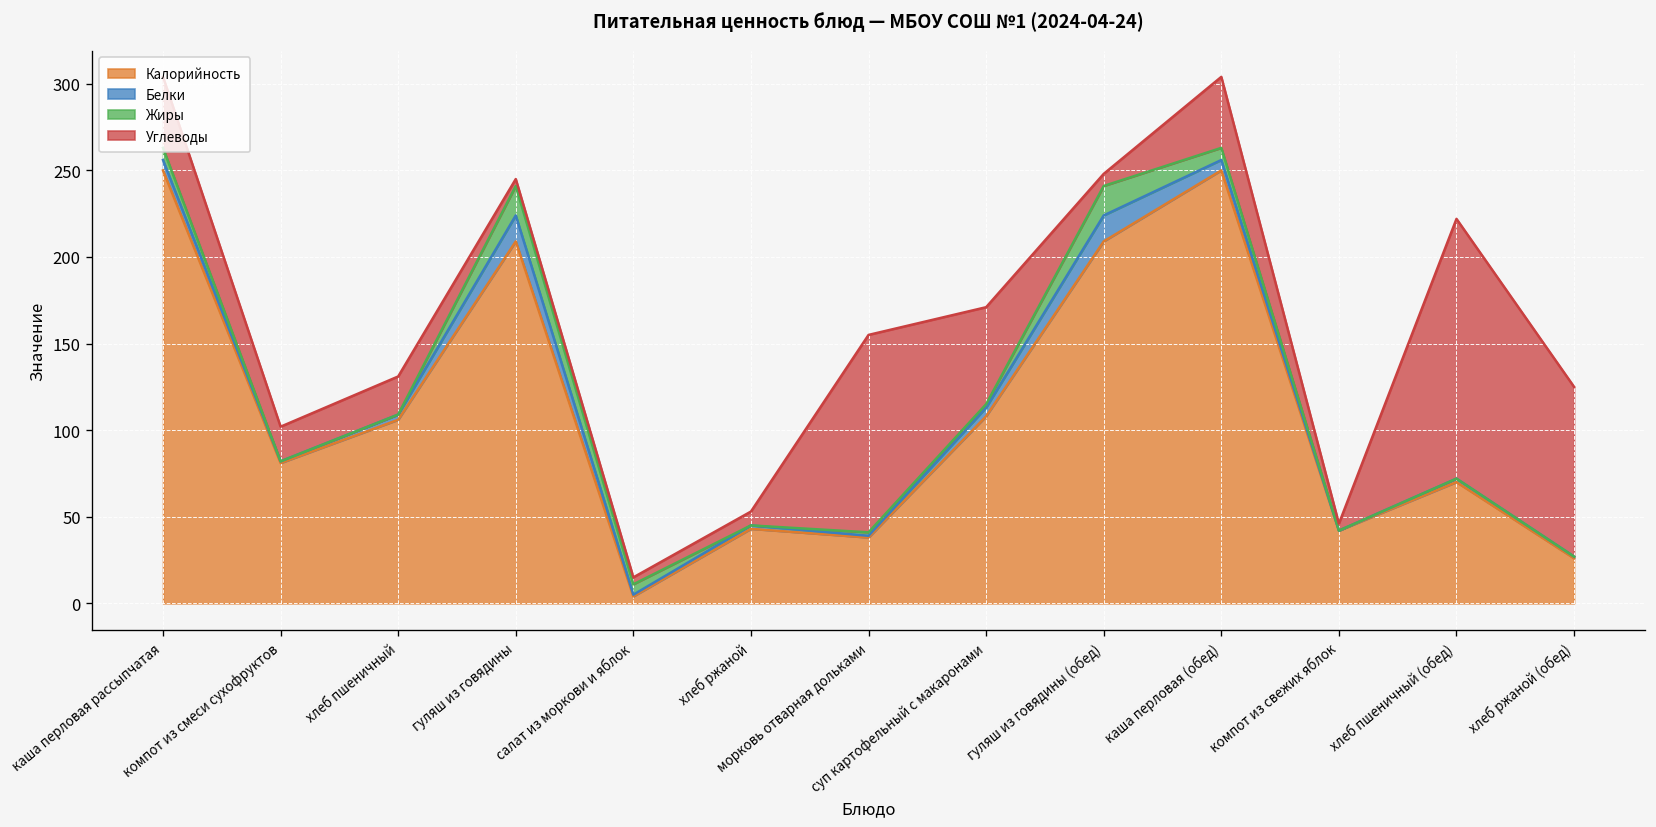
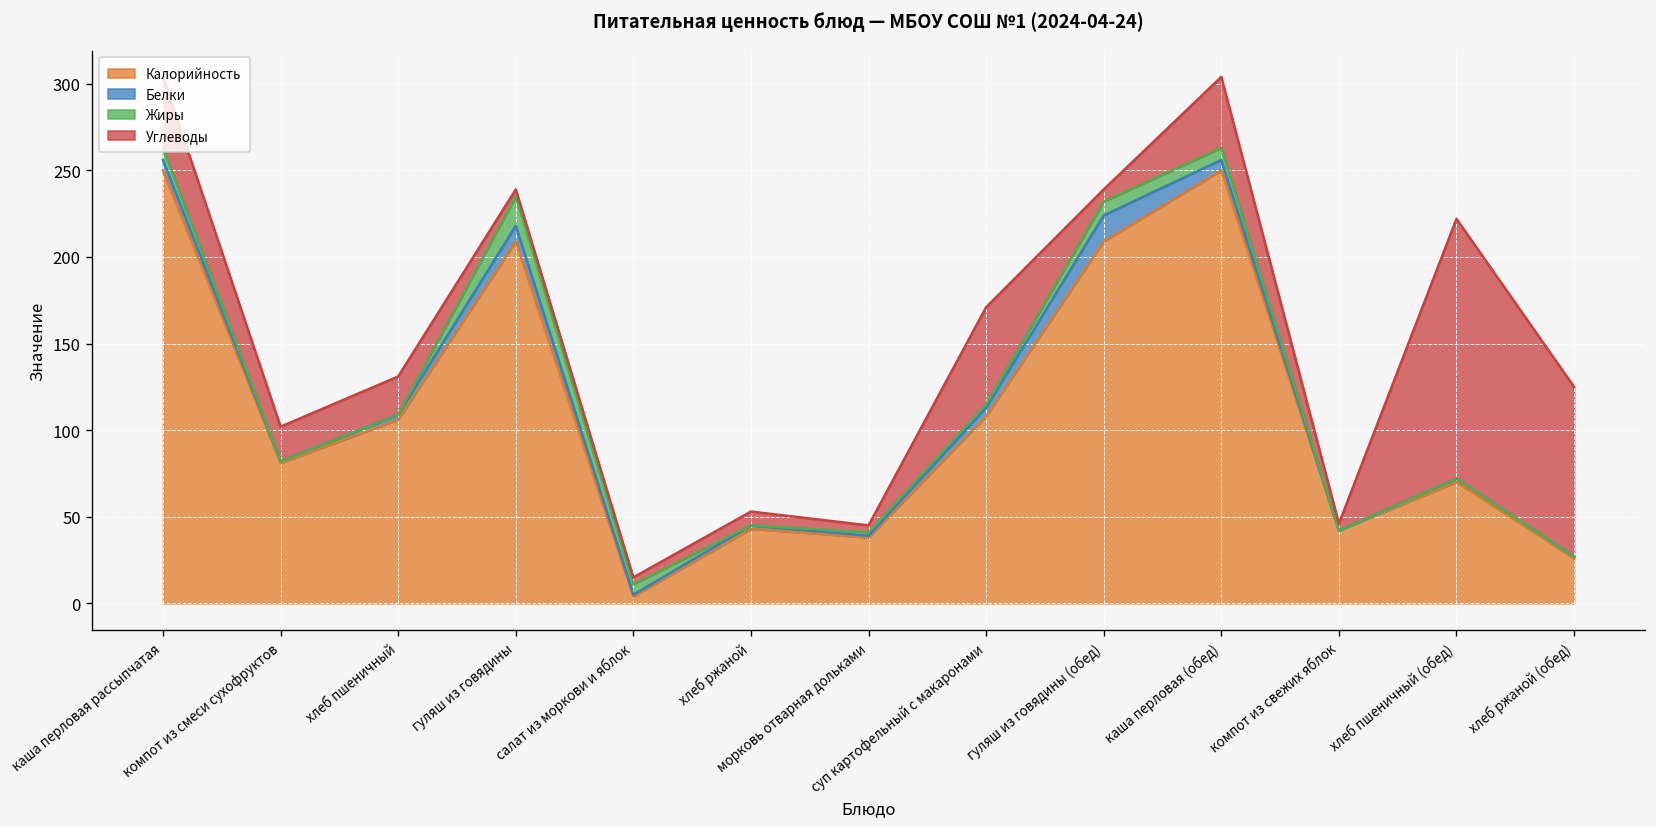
  {
    "Калорийность": {
      "каша перловая рассыпчатая": 250,
      "хлеб пшеничный": 106,
      "гуляш из говядины": 209,
      "хлеб ржаной": 43,
      "суп картофельный с макаронами": 108,
      "гуляш из говядины (обед)": 209,
      "каша перловая (обед)": 250,
      "хлеб пшеничный (обед)": 70
    },
    "Белки": {
      "каша перловая рассыпчатая": 6,
-     "гуляш из говядины": 15,
+     "гуляш из говядины": 9,
      "суп картофельный с макаронами": 5,
      "гуляш из говядины (обед)": 15,
      "каша перловая (обед)": 6
    },
    "Жиры": {
      "каша перловая рассыпчатая": 7,
      "гуляш из говядины": 17,
      "салат из моркови и яблок": 6,
      "морковь отварная дольками": 2,
      "суп картофельный с макаронами": 2,
-     "гуляш из говядины (обед)": 17,
+     "гуляш из говядины (обед)": 8,
      "каша перловая (обед)": 7
    },
    "Углеводы": {
      "компот из смеси сухофруктов": 20,
      "хлеб пшеничный": 22,
      "гуляш из говядины": 4,
      "салат из моркови и яблок": 4,
      "хлеб ржаной": 8,
-     "морковь отварная дольками": 114,
+     "морковь отварная дольками": 4,
      "суп картофельный с макаронами": 56,
      "гуляш из говядины (обед)": 7,
      "каша перловая (обед)": 41,
      "компот из свежих яблок": 4,
      "хлеб пшеничный (обед)": 150,
      "хлеб ржаной (обед)": 98
    }
  }
